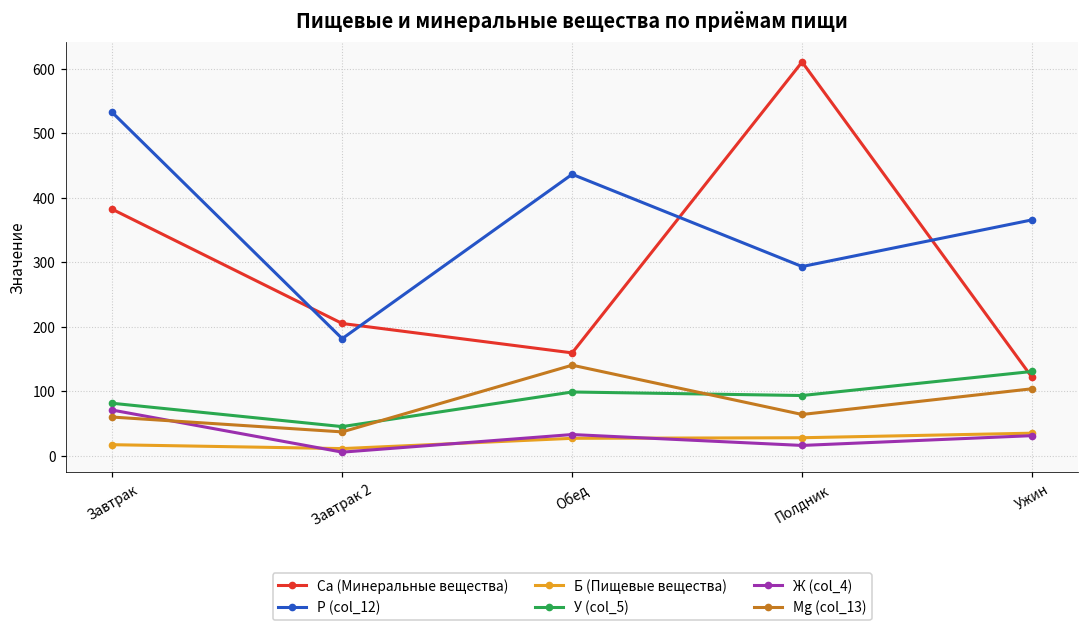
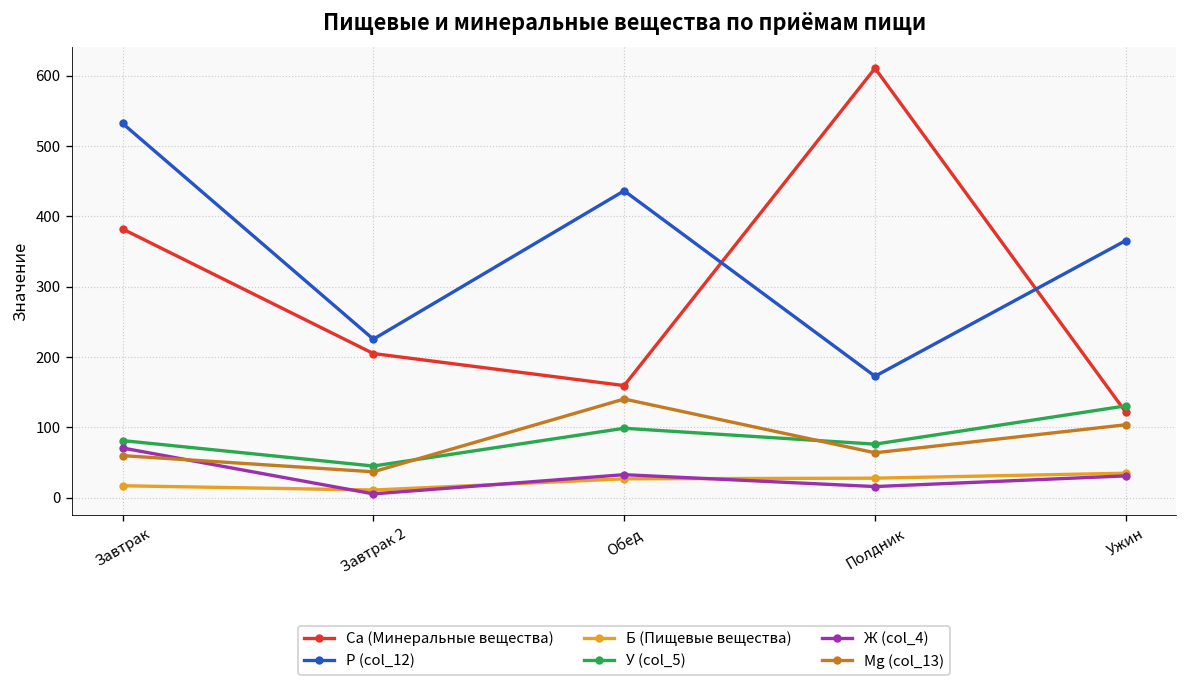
  {
    "Ca (Минеральные вещества)": {
      "Завтрак": 380,
      "Завтрак 2": 210,
      "Обед": 160,
      "Полдник": 610,
      "Ужин": 120
    },
    "P (col_12)": {
      "Завтрак": 530,
-     "Завтрак 2": 180,
+     "Завтрак 2": 230,
      "Обед": 440,
-     "Полдник": 290,
+     "Полдник": 170,
      "Ужин": 370
    },
    "У (col_5)": {
      "Завтрак": 80,
      "Завтрак 2": 50,
      "Обед": 100,
-     "Полдник": 90,
+     "Полдник": 80,
      "Ужин": 130
    },
    "Ж (col_4)": {
      "Завтрак": 70,
      "Завтрак 2": 10,
      "Обед": 30,
      "Полдник": 20
    }
  }
